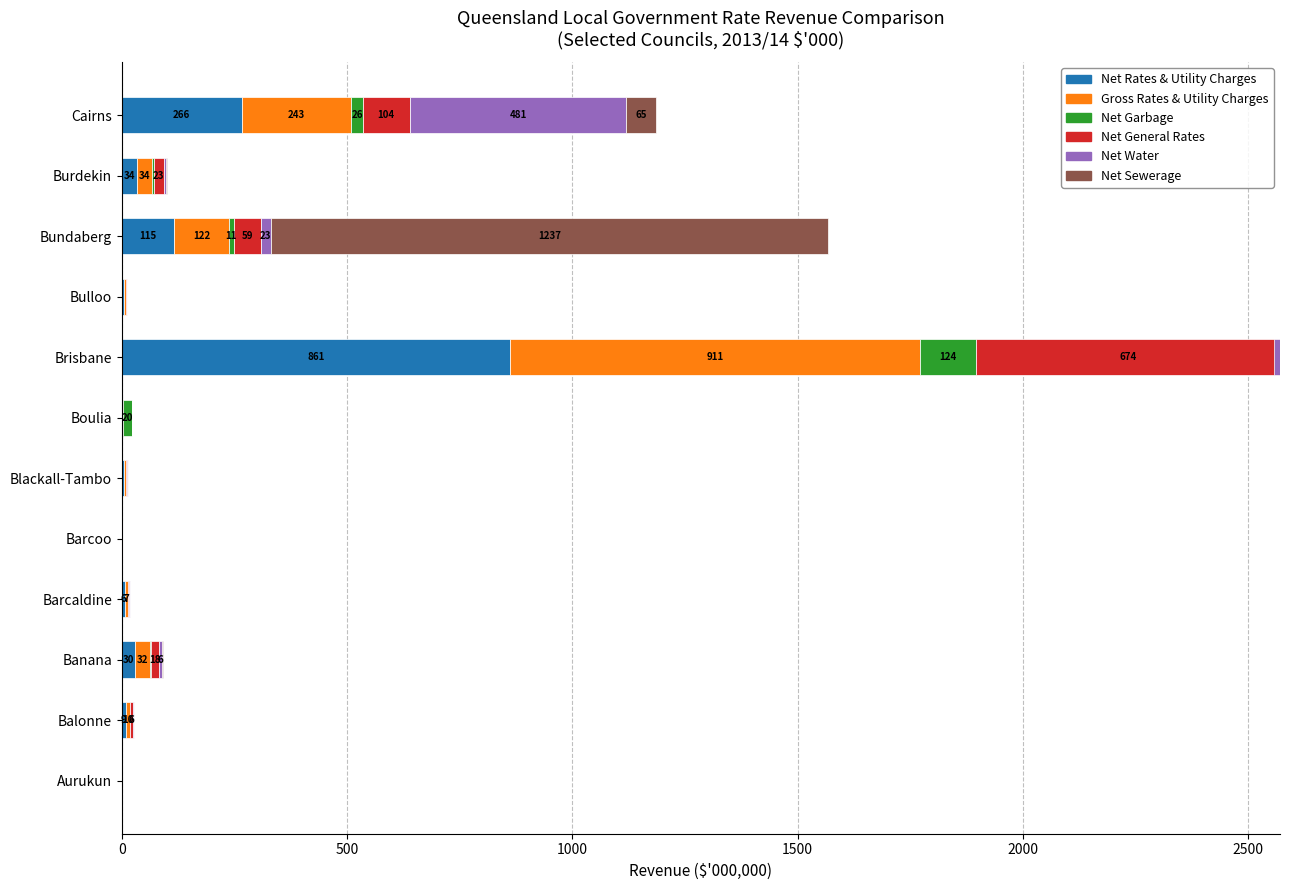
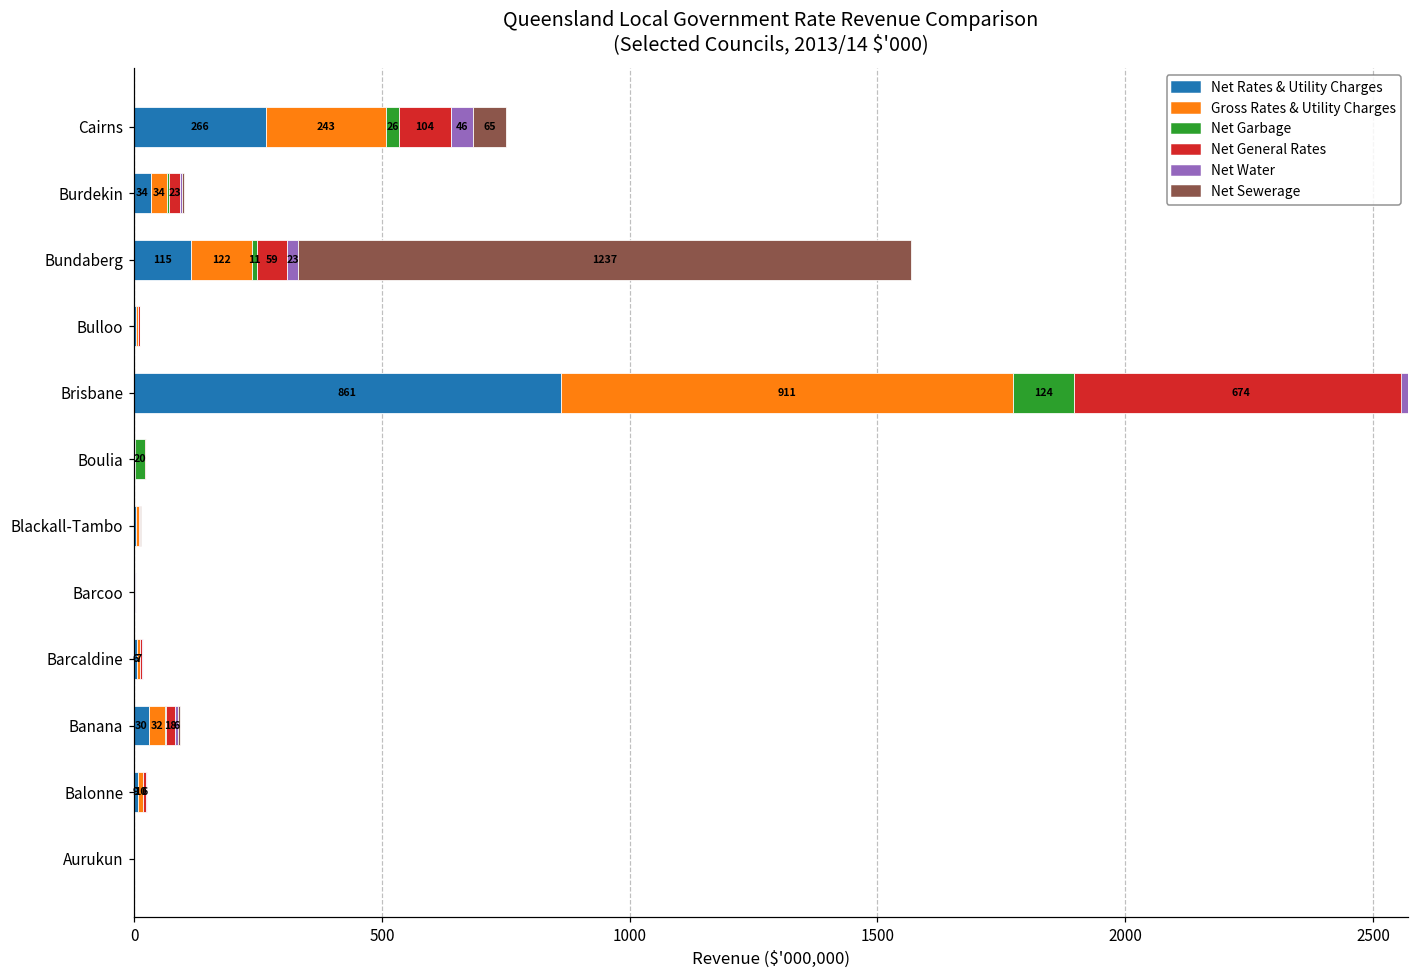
  {
    "Net Rates & Utility Charges": {
      "Cairns": 266,
      "Burdekin": 34,
      "Bundaberg": 115,
      "Brisbane": 861,
      "Banana": 30
    },
    "Gross Rates & Utility Charges": {
      "Cairns": 243,
      "Burdekin": 34,
      "Bundaberg": 122,
      "Brisbane": 911,
      "Banana": 32
    },
    "Net Garbage": {
      "Cairns": 26,
      "Bundaberg": 11,
      "Brisbane": 124,
      "Boulia": 20
    },
    "Net General Rates": {
      "Cairns": 104,
      "Burdekin": 23,
      "Bundaberg": 59,
      "Brisbane": 674
    },
    "Net Water": {
-     "Cairns": 481,
+     "Cairns": 46,
      "Bundaberg": 23
    },
    "Net Sewerage": {
      "Cairns": 65,
      "Bundaberg": 1237
    }
  }
